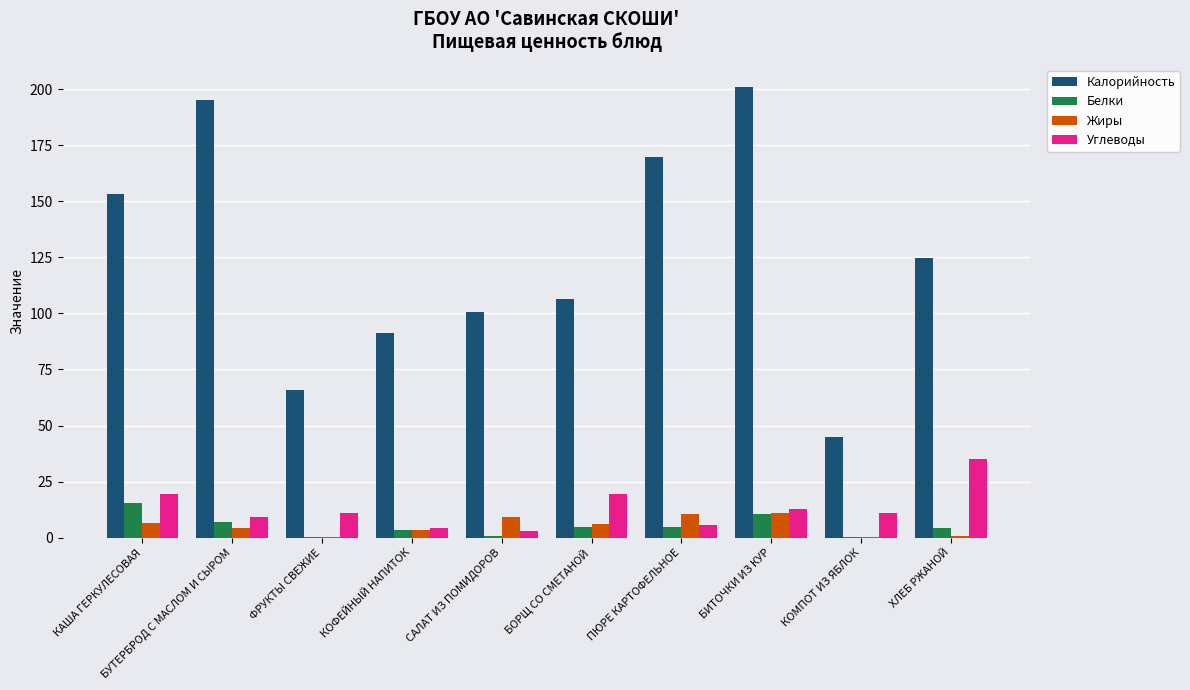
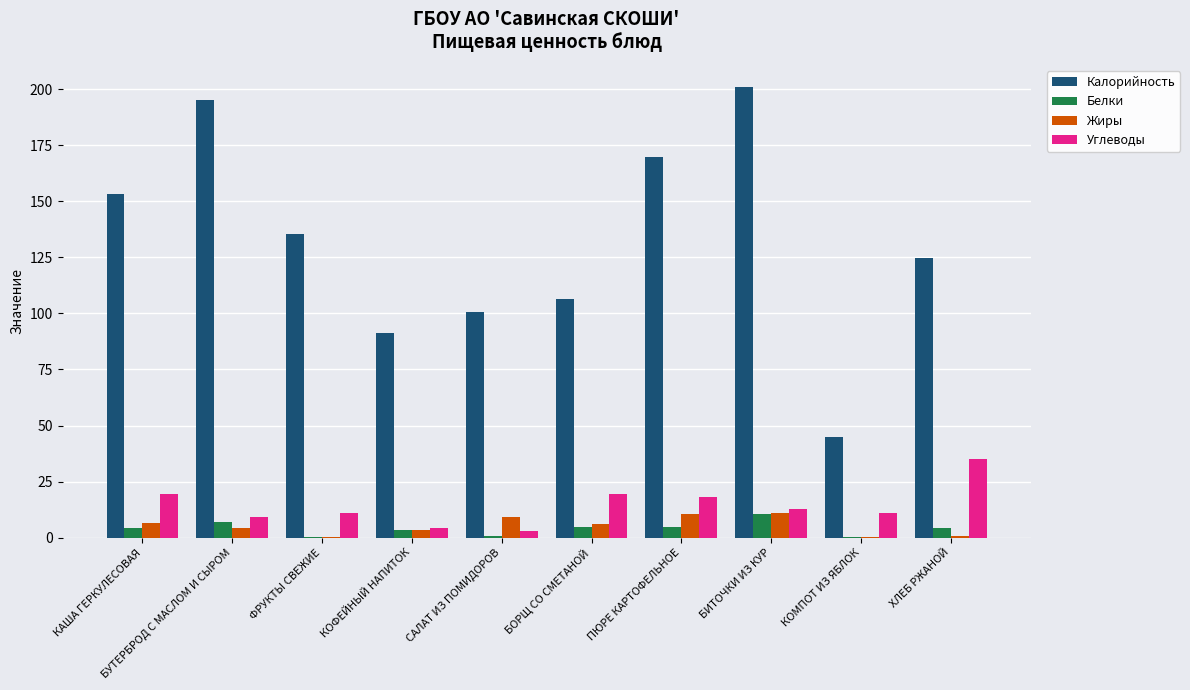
  {
    "Калорийность": {
      "КАША ГЕРКУЛЕСОВАЯ": 153,
      "БУТЕРБРОД С МАСЛОМ И СЫРОМ": 195,
-     "ФРУКТЫ СВЕЖИЕ": 66,
+     "ФРУКТЫ СВЕЖИЕ": 135,
      "КОФЕЙНЫЙ НАПИТОК": 91,
      "САЛАТ ИЗ ПОМИДОРОВ": 101,
      "БОРЩ СО СМЕТАНОЙ": 106,
      "ПЮРЕ КАРТОФЕЛЬНОЕ": 170,
      "БИТОЧКИ ИЗ КУР": 201,
      "КОМПОТ ИЗ ЯБЛОК": 45,
      "ХЛЕБ РЖАНОЙ": 125
    },
    "Белки": {
-     "КАША ГЕРКУЛЕСОВАЯ": 16,
+     "КАША ГЕРКУЛЕСОВАЯ": 4,
      "БУТЕРБРОД С МАСЛОМ И СЫРОМ": 7,
      "КОФЕЙНЫЙ НАПИТОК": 3,
      "БОРЩ СО СМЕТАНОЙ": 5,
      "ПЮРЕ КАРТОФЕЛЬНОЕ": 5,
      "БИТОЧКИ ИЗ КУР": 11,
      "ХЛЕБ РЖАНОЙ": 5
    },
    "Жиры": {
      "КАША ГЕРКУЛЕСОВАЯ": 6,
      "БУТЕРБРОД С МАСЛОМ И СЫРОМ": 5,
      "КОФЕЙНЫЙ НАПИТОК": 3,
      "САЛАТ ИЗ ПОМИДОРОВ": 9,
      "БОРЩ СО СМЕТАНОЙ": 6,
      "ПЮРЕ КАРТОФЕЛЬНОЕ": 11,
      "БИТОЧКИ ИЗ КУР": 11
    },
    "Углеводы": {
      "КАША ГЕРКУЛЕСОВАЯ": 20,
      "БУТЕРБРОД С МАСЛОМ И СЫРОМ": 9,
      "ФРУКТЫ СВЕЖИЕ": 11,
      "КОФЕЙНЫЙ НАПИТОК": 4,
      "САЛАТ ИЗ ПОМИДОРОВ": 3,
      "БОРЩ СО СМЕТАНОЙ": 20,
-     "ПЮРЕ КАРТОФЕЛЬНОЕ": 6,
+     "ПЮРЕ КАРТОФЕЛЬНОЕ": 18,
      "БИТОЧКИ ИЗ КУР": 13,
      "КОМПОТ ИЗ ЯБЛОК": 11,
      "ХЛЕБ РЖАНОЙ": 35
    }
  }
